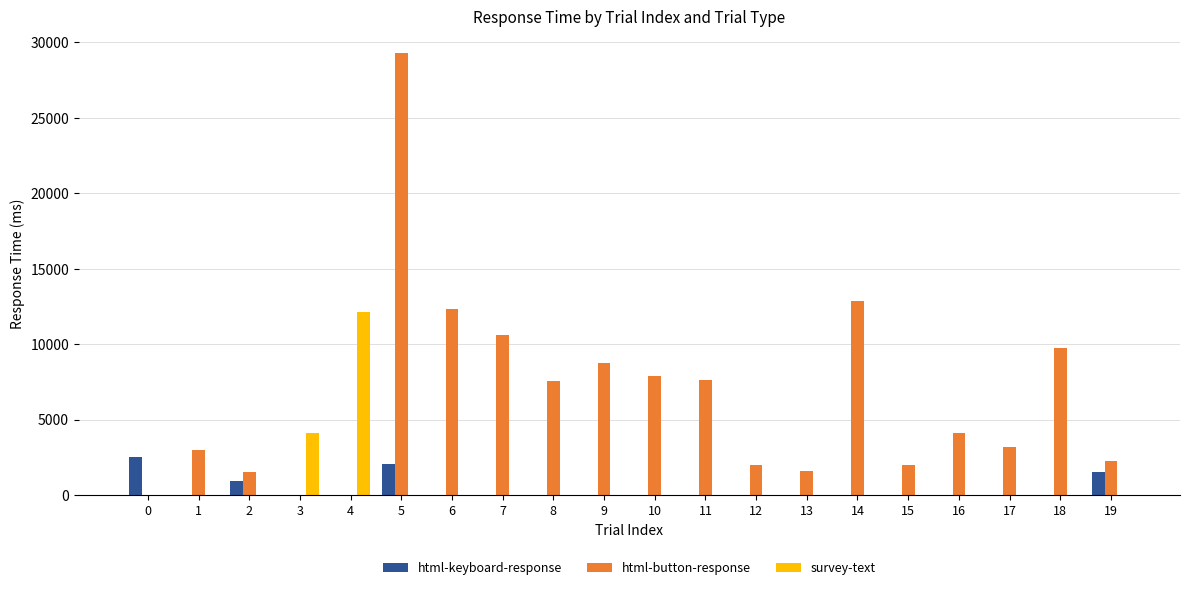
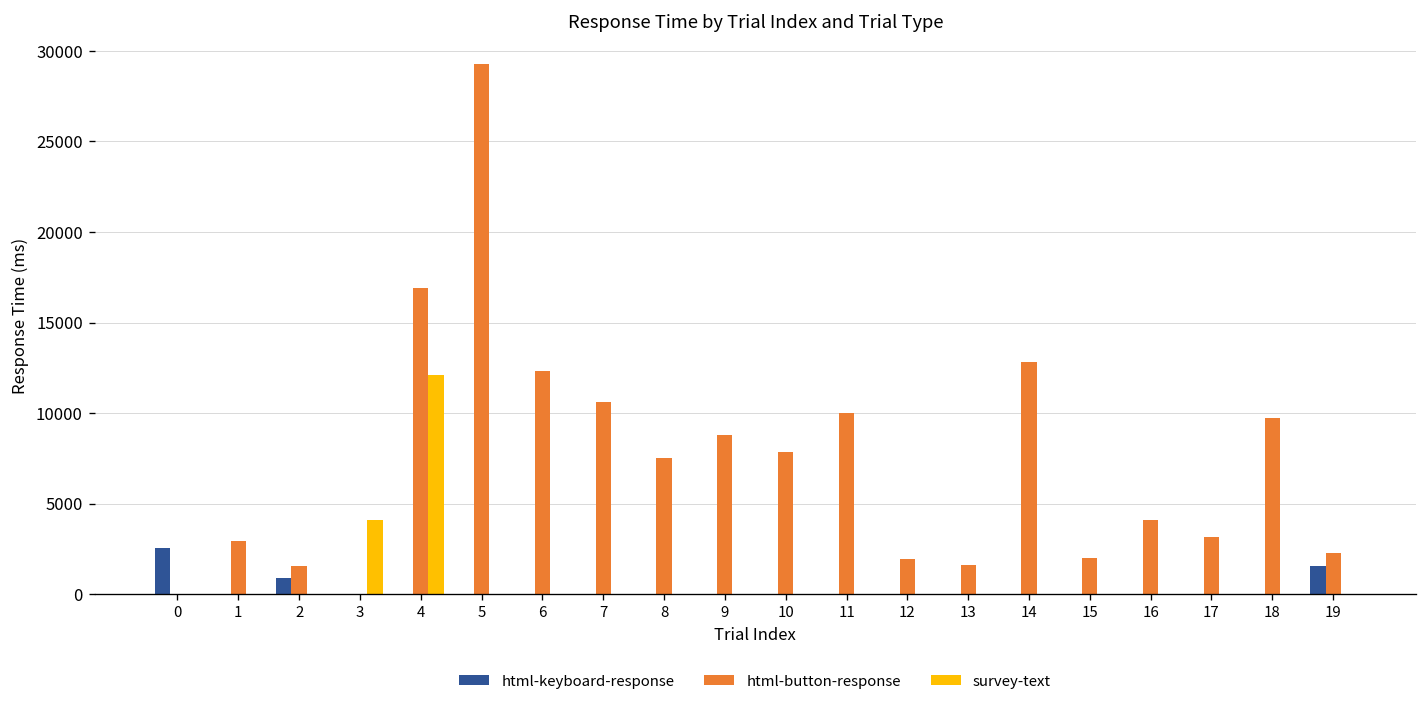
  {
    "html-keyboard-response": {
      "0": 2600,
      "1": 0,
      "2": 900,
      "3": 0,
      "4": 0,
-     "5": 2000,
+     "5": 0,
      "6": 0,
      "7": 0,
      "8": 0,
      "9": 0,
      "10": 0,
      "11": 0,
      "12": 0,
      "13": 0,
      "14": 0,
      "15": 0,
      "16": 0,
      "17": 0,
      "18": 0,
      "19": 1600
    },
    "html-button-response": {
      "0": 0,
      "1": 3000,
      "2": 1500,
      "3": 0,
-     "4": 0,
+     "4": 16900,
      "5": 29300,
      "6": 12300,
      "7": 10600,
      "8": 7500,
      "9": 8800,
      "10": 7900,
-     "11": 7600,
+     "11": 10000,
      "12": 2000,
      "13": 1600,
      "14": 12800,
      "15": 2000,
      "16": 4100,
      "17": 3200,
      "18": 9700,
      "19": 2300
    },
    "survey-text": {
      "0": 0,
      "1": 0,
      "2": 0,
      "3": 4100,
      "4": 12100,
      "5": 0,
      "6": 0,
      "7": 0,
      "8": 0,
      "9": 0,
      "10": 0,
      "11": 0,
      "12": 0,
      "13": 0,
      "14": 0,
      "15": 0,
      "16": 0,
      "17": 0,
      "18": 0,
      "19": 0
    }
  }
